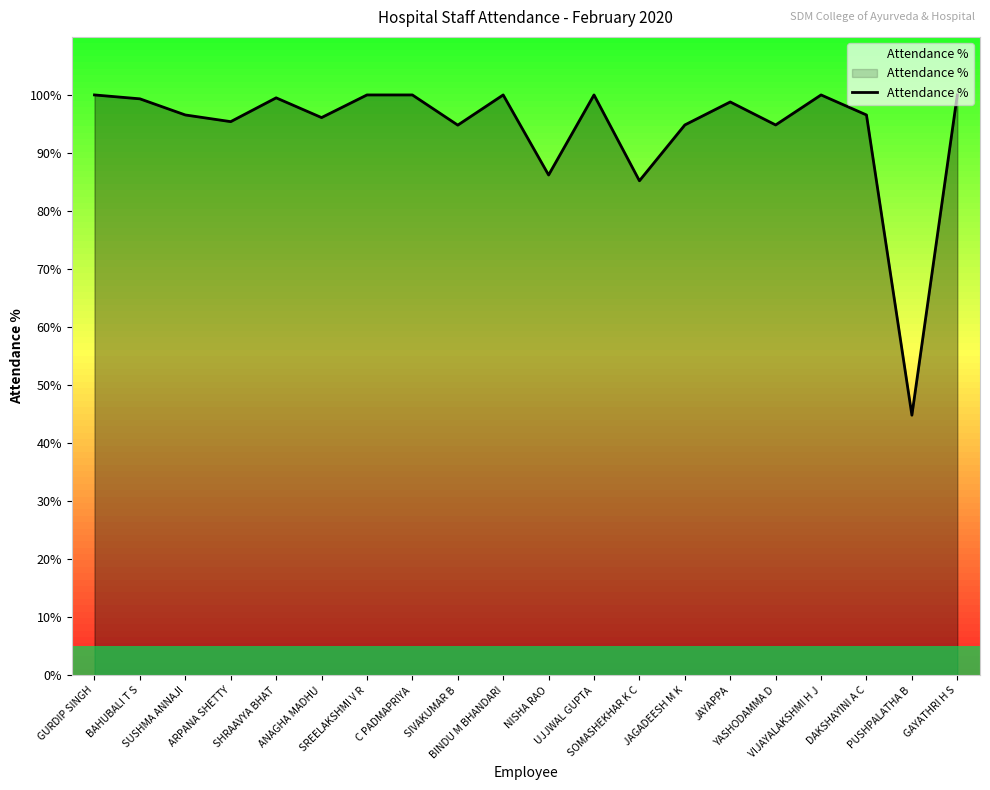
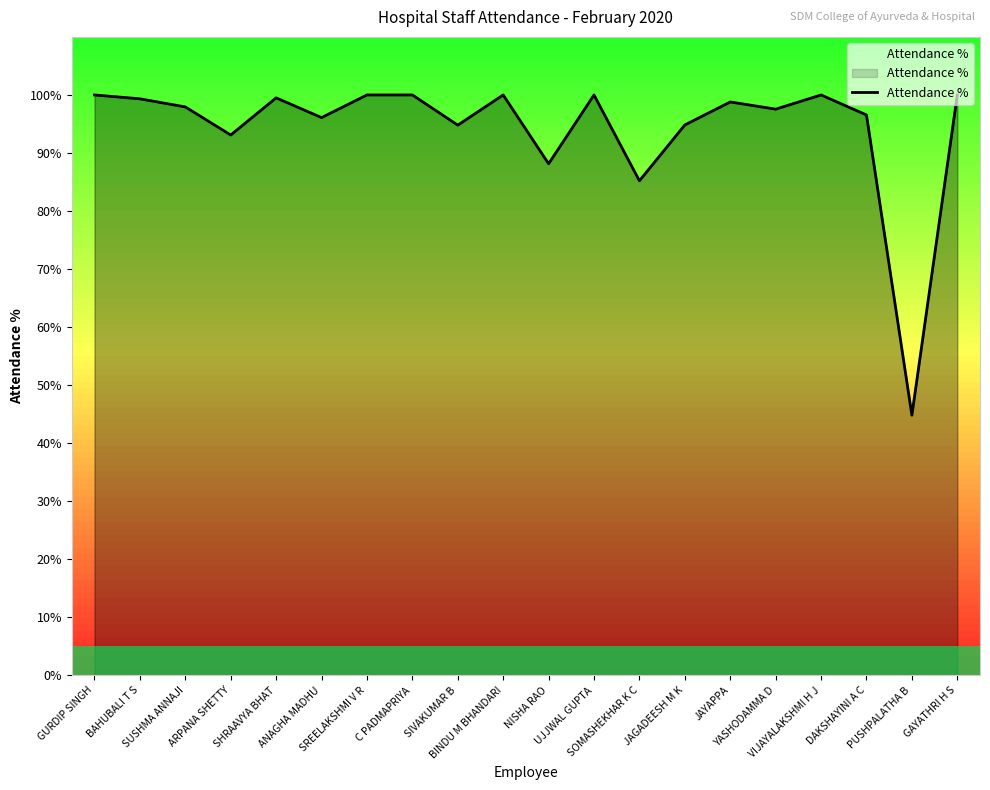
  {
    "GURDIP SINGH": "100%",
    "BAHUBALI T S": "99%",
-   "SUSHMA ANNAJI": "97%",
-   "ARPANA SHETTY": "95%",
+   "SUSHMA ANNAJI": "98%",
+   "ARPANA SHETTY": "93%",
    "SHRAAVYA BHAT": "100%",
    "ANAGHA MADHU": "96%",
    "SREELAKSHMI V R": "100%",
    "C PADMAPRIYA": "100%",
    "SIVAKUMAR B": "95%",
    "BINDU M BHANDARI": "100%",
-   "NISHA RAO": "86%",
+   "NISHA RAO": "88%",
    "UJJWAL GUPTA": "100%",
    "SOMASHEKHAR K C": "85%",
    "JAGADEESH M K": "95%",
    "JAYAPPA": "99%",
-   "YASHODAMMA D": "95%",
+   "YASHODAMMA D": "98%",
    "VIJAYALAKSHMI H J": "100%",
    "DAKSHAYINI A C": "97%",
    "PUSHPALATHA B": "45%"
  }
